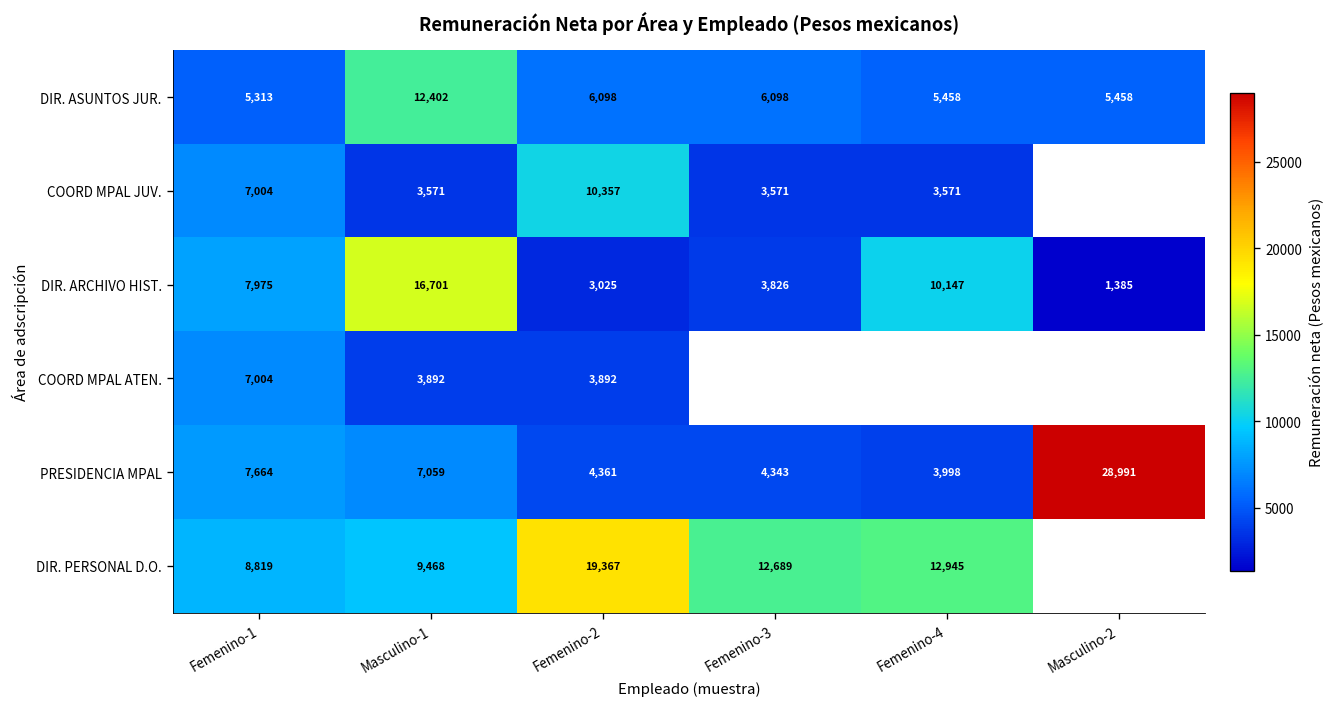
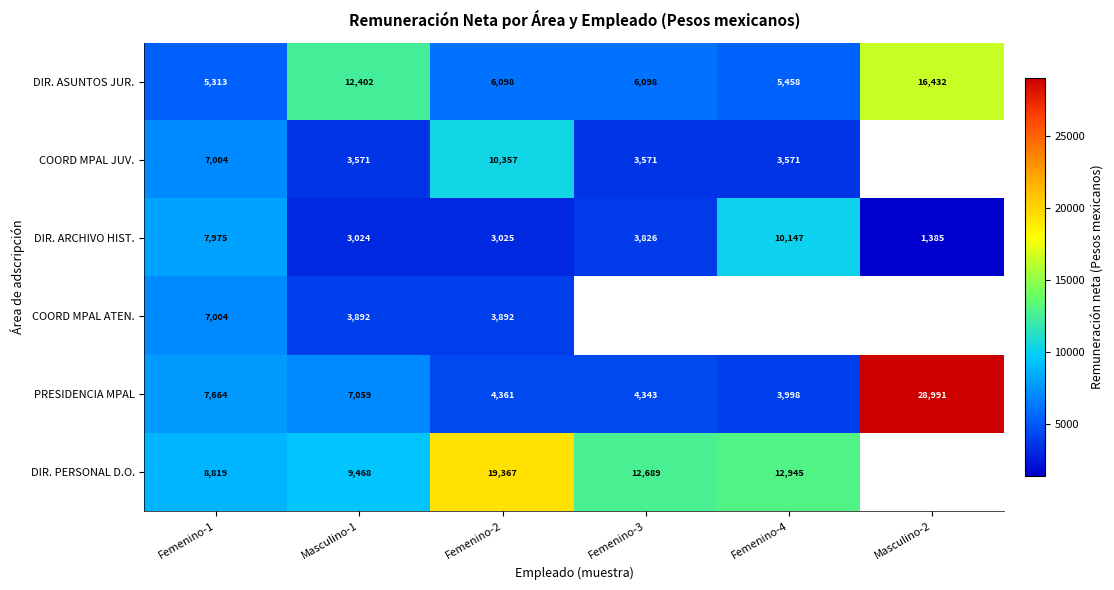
  {
    "DIR. ASUNTOS JUR.": {
      "Femenino-1": "5,313",
      "Masculino-1": "12,402",
      "Femenino-2": "6,098",
      "Femenino-3": "6,098",
      "Femenino-4": "5,458",
-     "Masculino-2": "5,458"
+     "Masculino-2": "16,432"
    },
    "COORD MPAL JUV.": {
      "Femenino-1": "7,004",
      "Masculino-1": "3,571",
      "Femenino-2": "10,357",
      "Femenino-3": "3,571",
      "Femenino-4": "3,571"
    },
    "DIR. ARCHIVO HIST.": {
      "Femenino-1": "7,975",
-     "Masculino-1": "16,701",
+     "Masculino-1": "3,024",
      "Femenino-2": "3,025",
      "Femenino-3": "3,826",
      "Femenino-4": "10,147",
      "Masculino-2": "1,385"
    },
    "COORD MPAL ATEN.": {
      "Femenino-1": "7,004",
      "Masculino-1": "3,892",
      "Femenino-2": "3,892"
    },
    "PRESIDENCIA MPAL": {
      "Femenino-1": "7,664",
      "Masculino-1": "7,059",
      "Femenino-2": "4,361",
      "Femenino-3": "4,343",
      "Femenino-4": "3,998",
      "Masculino-2": "28,991"
    },
    "DIR. PERSONAL D.O.": {
      "Femenino-1": "8,819",
      "Masculino-1": "9,468",
      "Femenino-2": "19,367",
      "Femenino-3": "12,689",
      "Femenino-4": "12,945"
    }
  }
